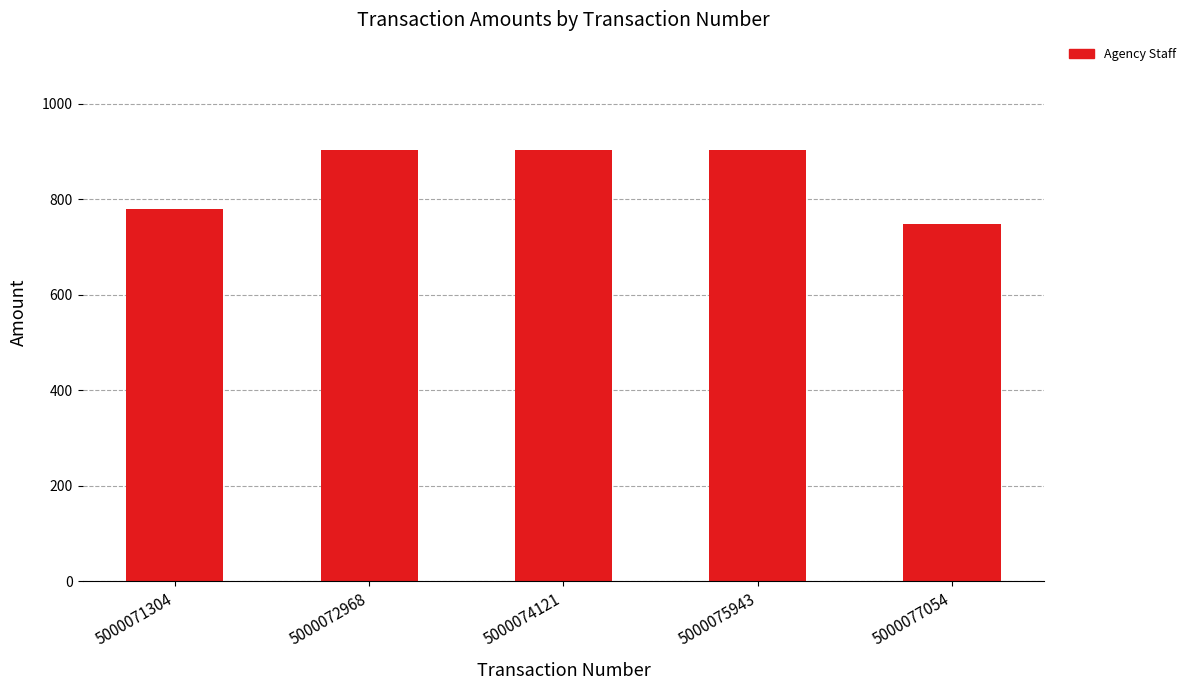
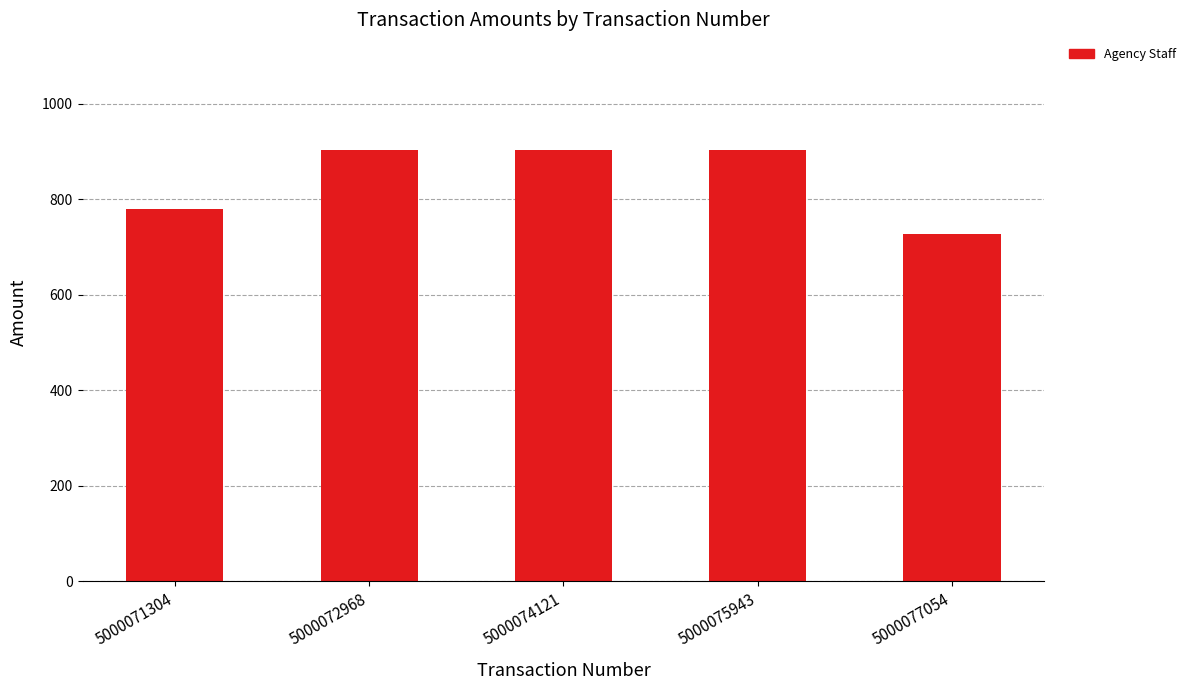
  {
    "5000071304": 780,
    "5000072968": 900,
    "5000074121": 900,
    "5000075943": 900,
-   "5000077054": 750
+   "5000077054": 730
  }
